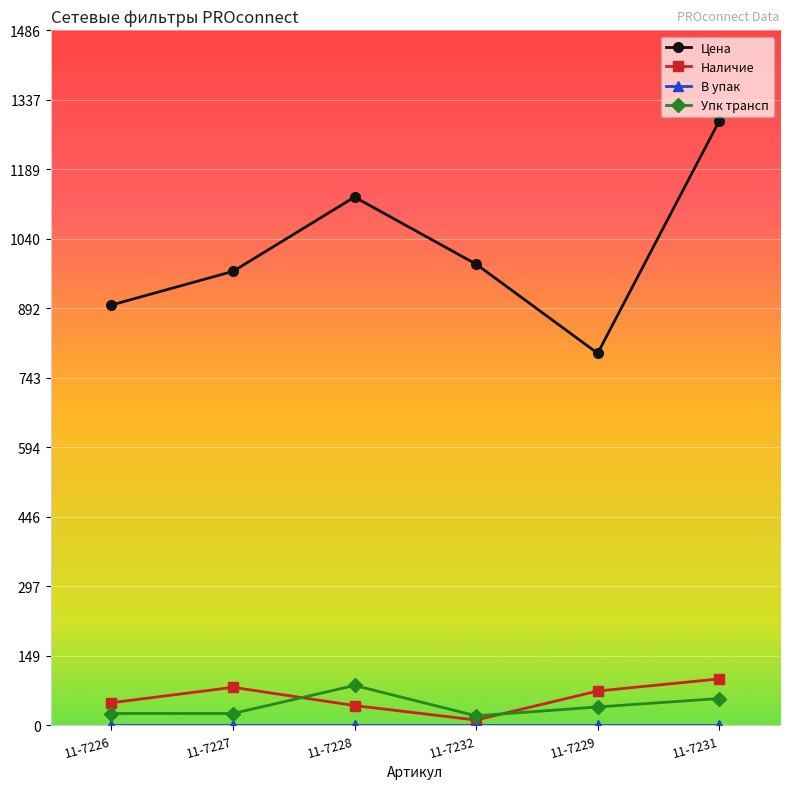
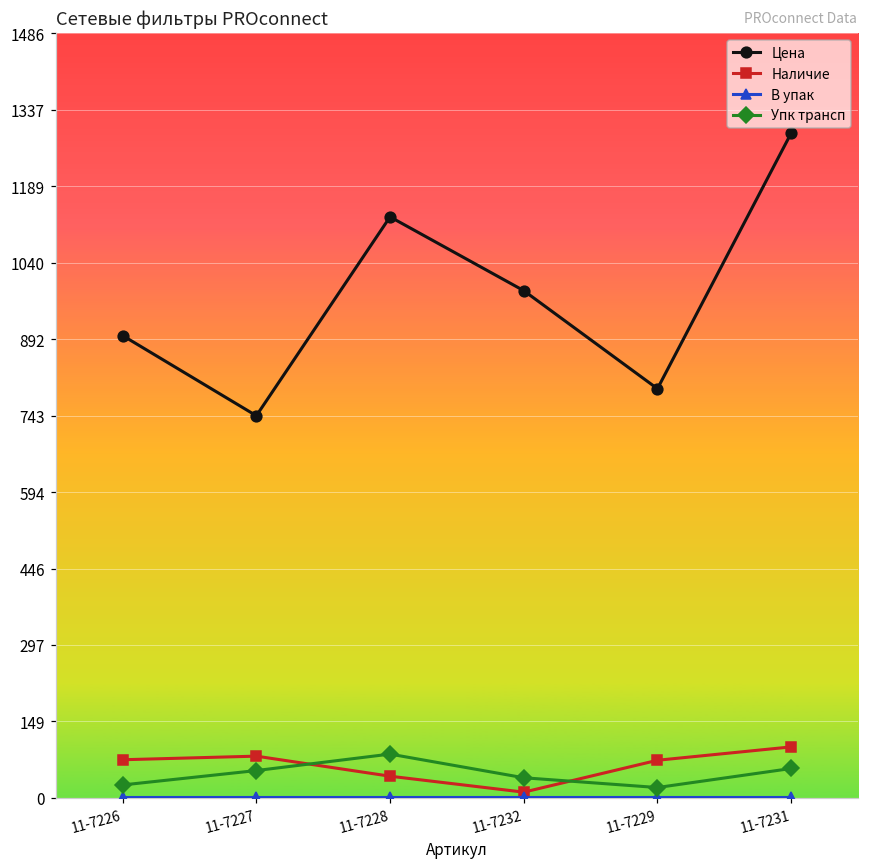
  {
    "Цена": {
      "11-7226": 900,
-     "11-7227": 970,
+     "11-7227": 740,
      "11-7228": 1130,
      "11-7232": 990,
      "11-7229": 800,
      "11-7231": 1290
    },
    "Наличие": {
-     "11-7226": 50,
+     "11-7226": 70,
      "11-7227": 80,
      "11-7228": 40,
      "11-7232": 10,
      "11-7229": 70,
      "11-7231": 100
    },
    "В упак": {
      "11-7226": 0,
      "11-7227": 0,
      "11-7228": 0,
      "11-7232": 0,
      "11-7229": 0,
      "11-7231": 0
    },
    "Упк трансп": {
      "11-7226": 30,
-     "11-7227": 30,
+     "11-7227": 50,
      "11-7228": 90,
-     "11-7232": 20,
-     "11-7229": 40,
+     "11-7232": 40,
+     "11-7229": 20,
      "11-7231": 60
    }
  }
